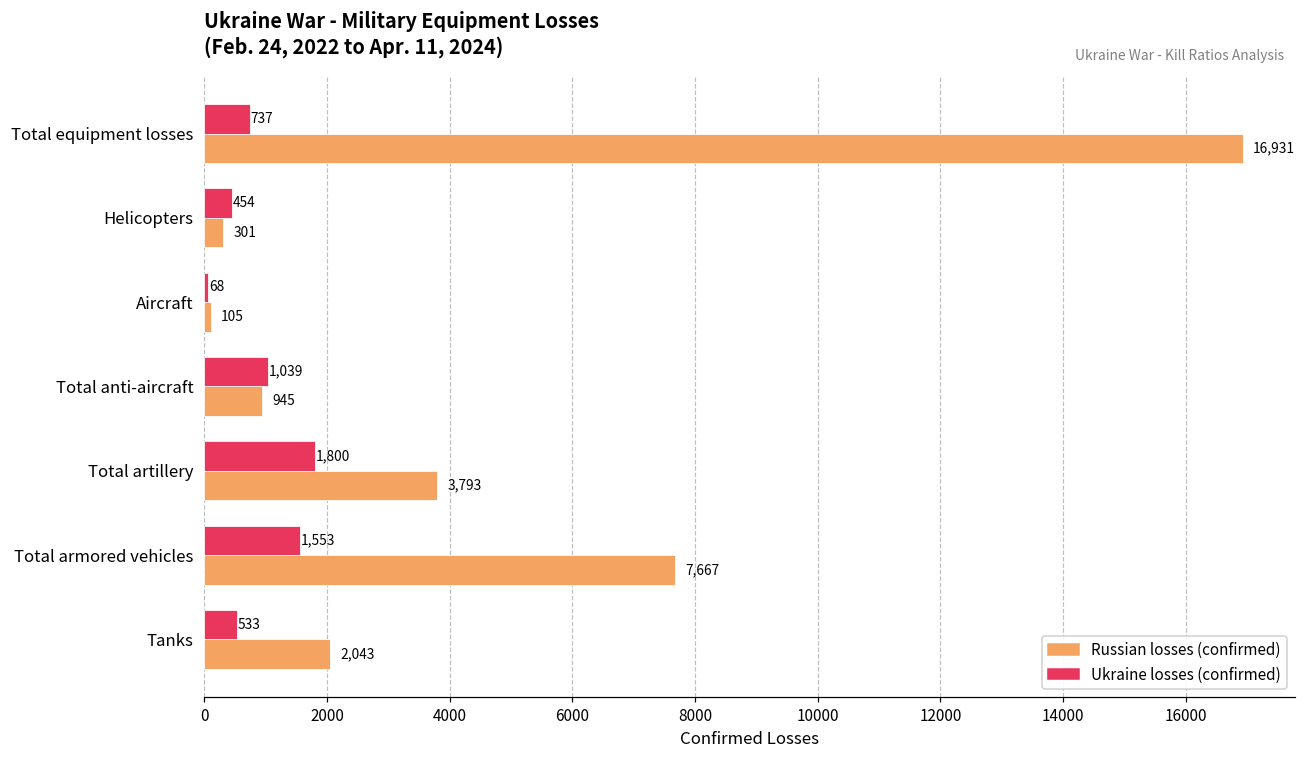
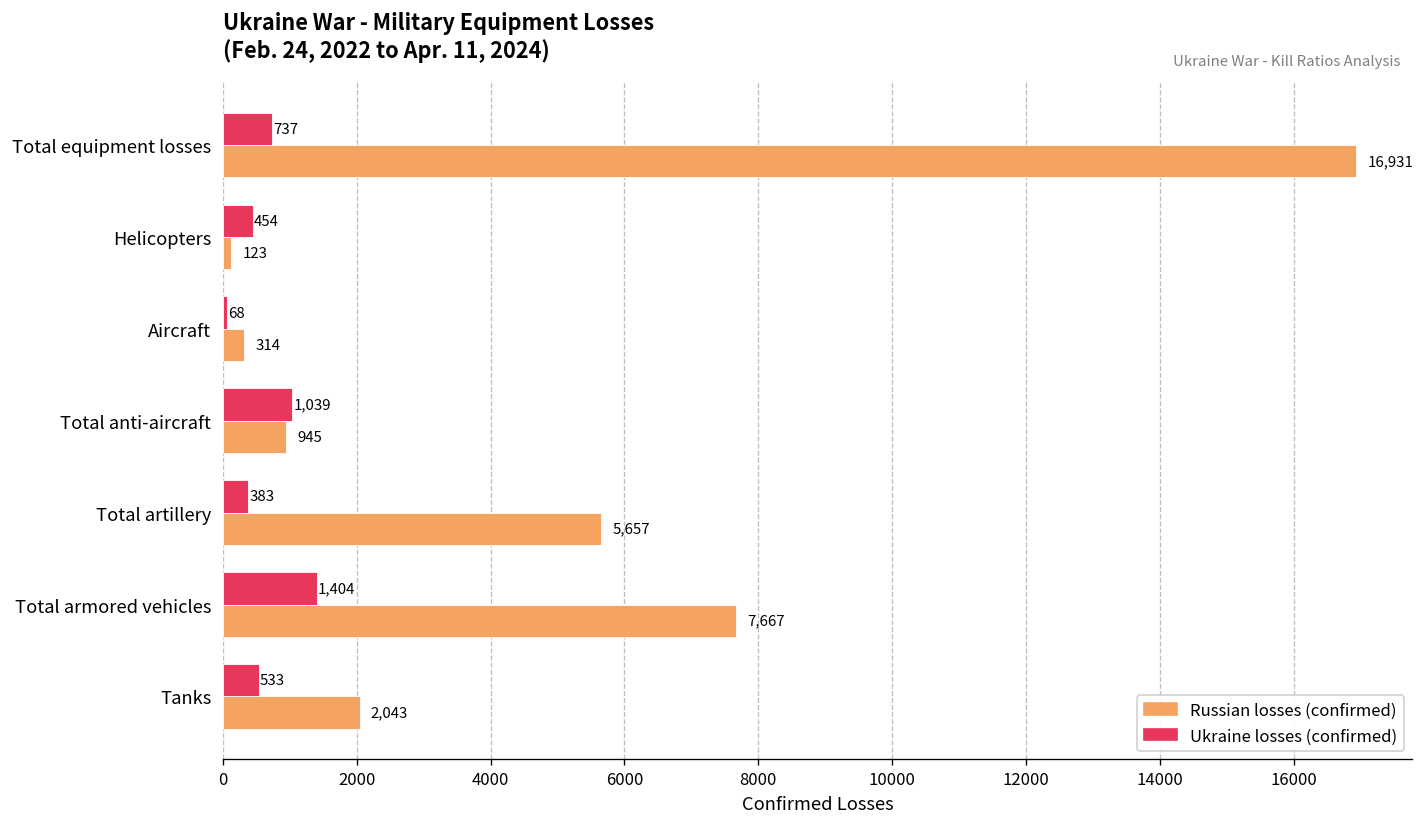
  {
    "Russian losses (confirmed)": {
      "Total equipment losses": "16,931",
-     "Helicopters": "301",
-     "Aircraft": "105",
+     "Helicopters": "123",
+     "Aircraft": "314",
      "Total anti-aircraft": "945",
-     "Total artillery": "3,793",
+     "Total artillery": "5,657",
      "Total armored vehicles": "7,667",
      "Tanks": "2,043"
    },
    "Ukraine losses (confirmed)": {
      "Total equipment losses": "737",
      "Helicopters": "454",
      "Aircraft": "68",
      "Total anti-aircraft": "1,039",
-     "Total artillery": "1,800",
-     "Total armored vehicles": "1,553",
+     "Total artillery": "383",
+     "Total armored vehicles": "1,404",
      "Tanks": "533"
    }
  }
